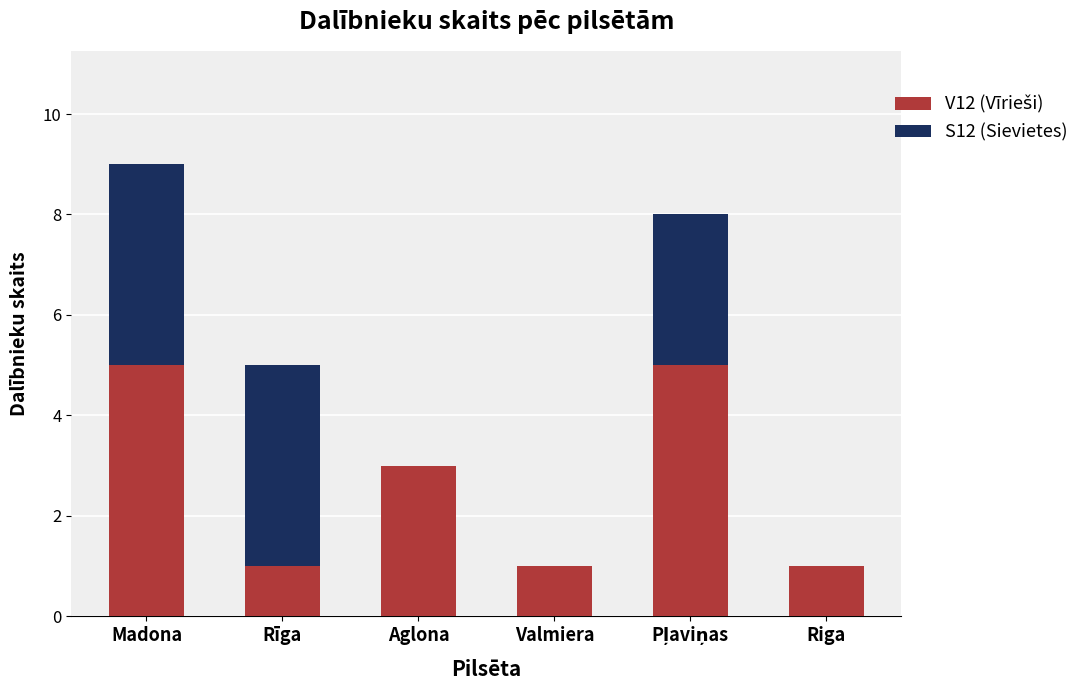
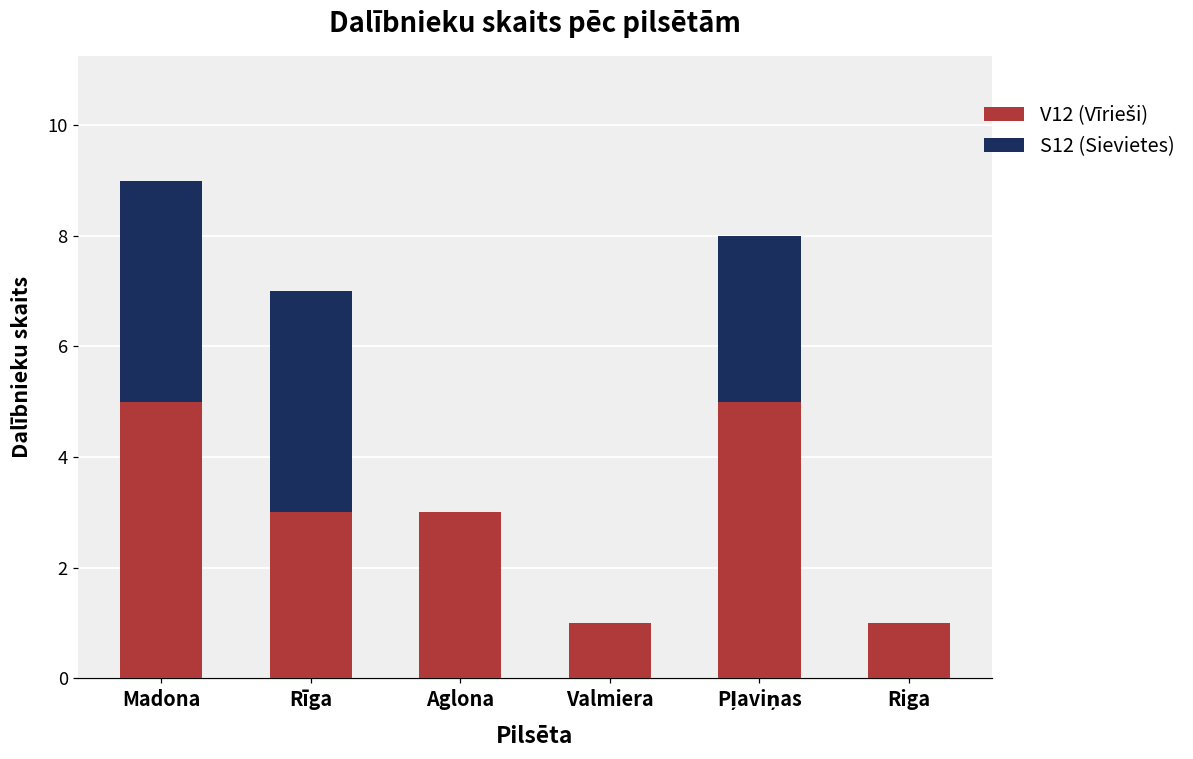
  {
    "V12 (Vīrieši)": {
      "Madona": 5,
-     "Rīga": 1,
+     "Rīga": 3,
      "Aglona": 3,
      "Valmiera": 1,
      "Pļaviņas": 5,
      "Riga": 1
    }
  }
